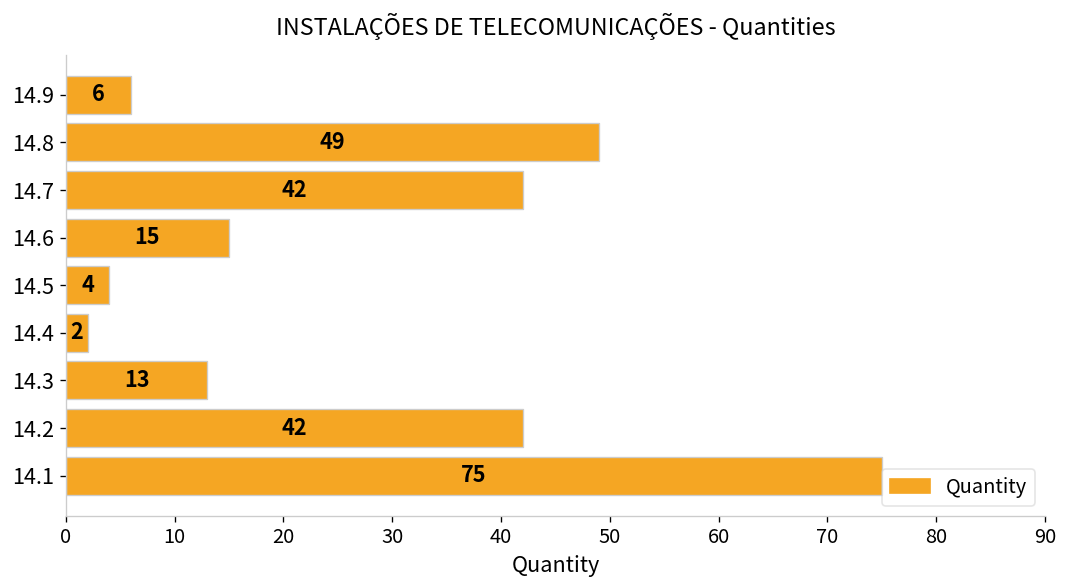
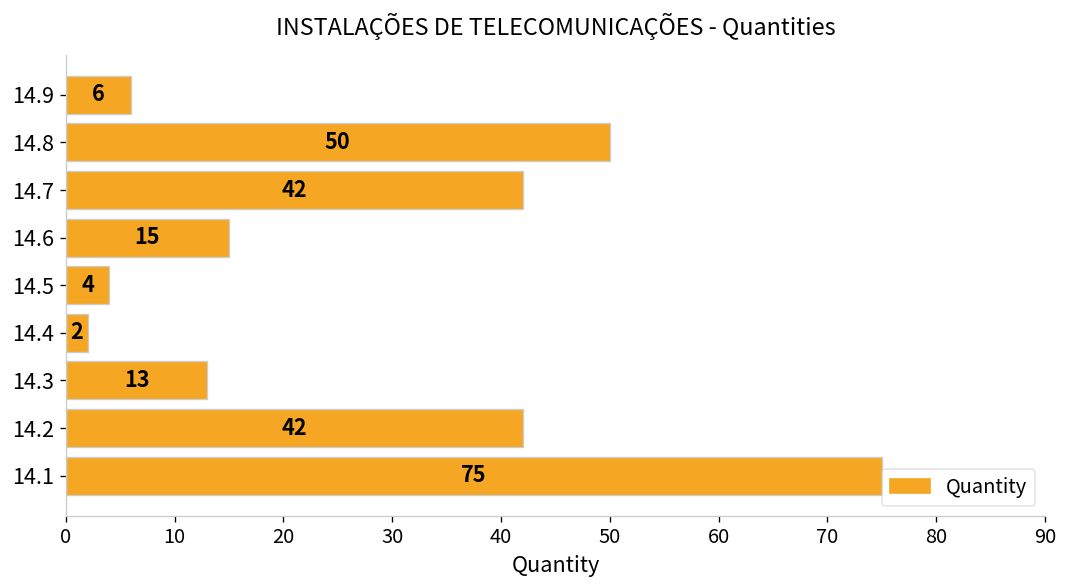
  {
    "14.9": 6,
-   "14.8": 49,
+   "14.8": 50,
    "14.7": 42,
    "14.6": 15,
    "14.5": 4,
    "14.4": 2,
    "14.3": 13,
    "14.2": 42
  }
